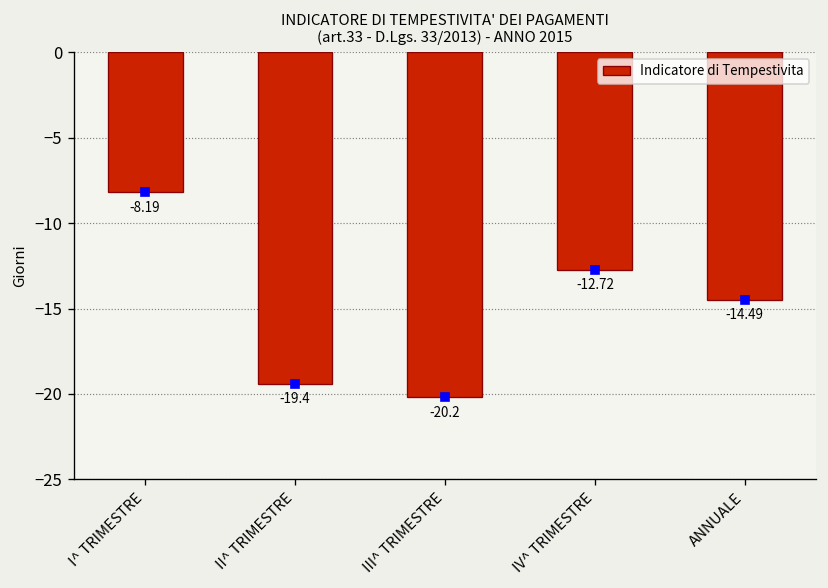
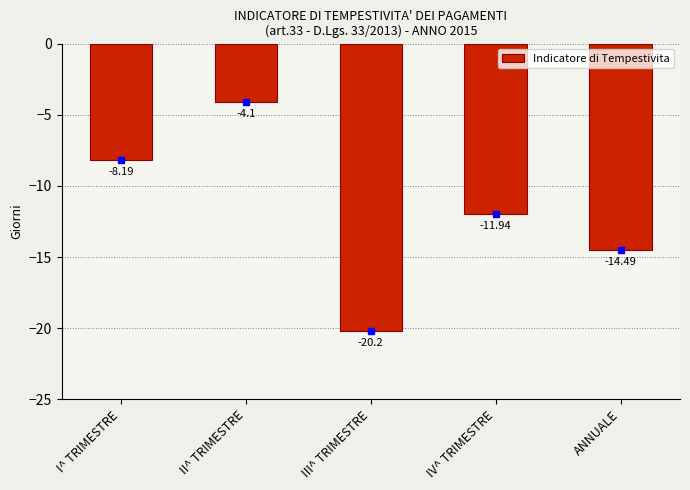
  {
    "Indicatore di Tempestivita": {
      "I^ TRIMESTRE": -8.19,
-     "II^ TRIMESTRE": -19.4,
+     "II^ TRIMESTRE": -4.1,
      "III^ TRIMESTRE": -20.2,
-     "IV^ TRIMESTRE": -12.72,
+     "IV^ TRIMESTRE": -11.94,
      "ANNUALE": -14.49
    }
  }
